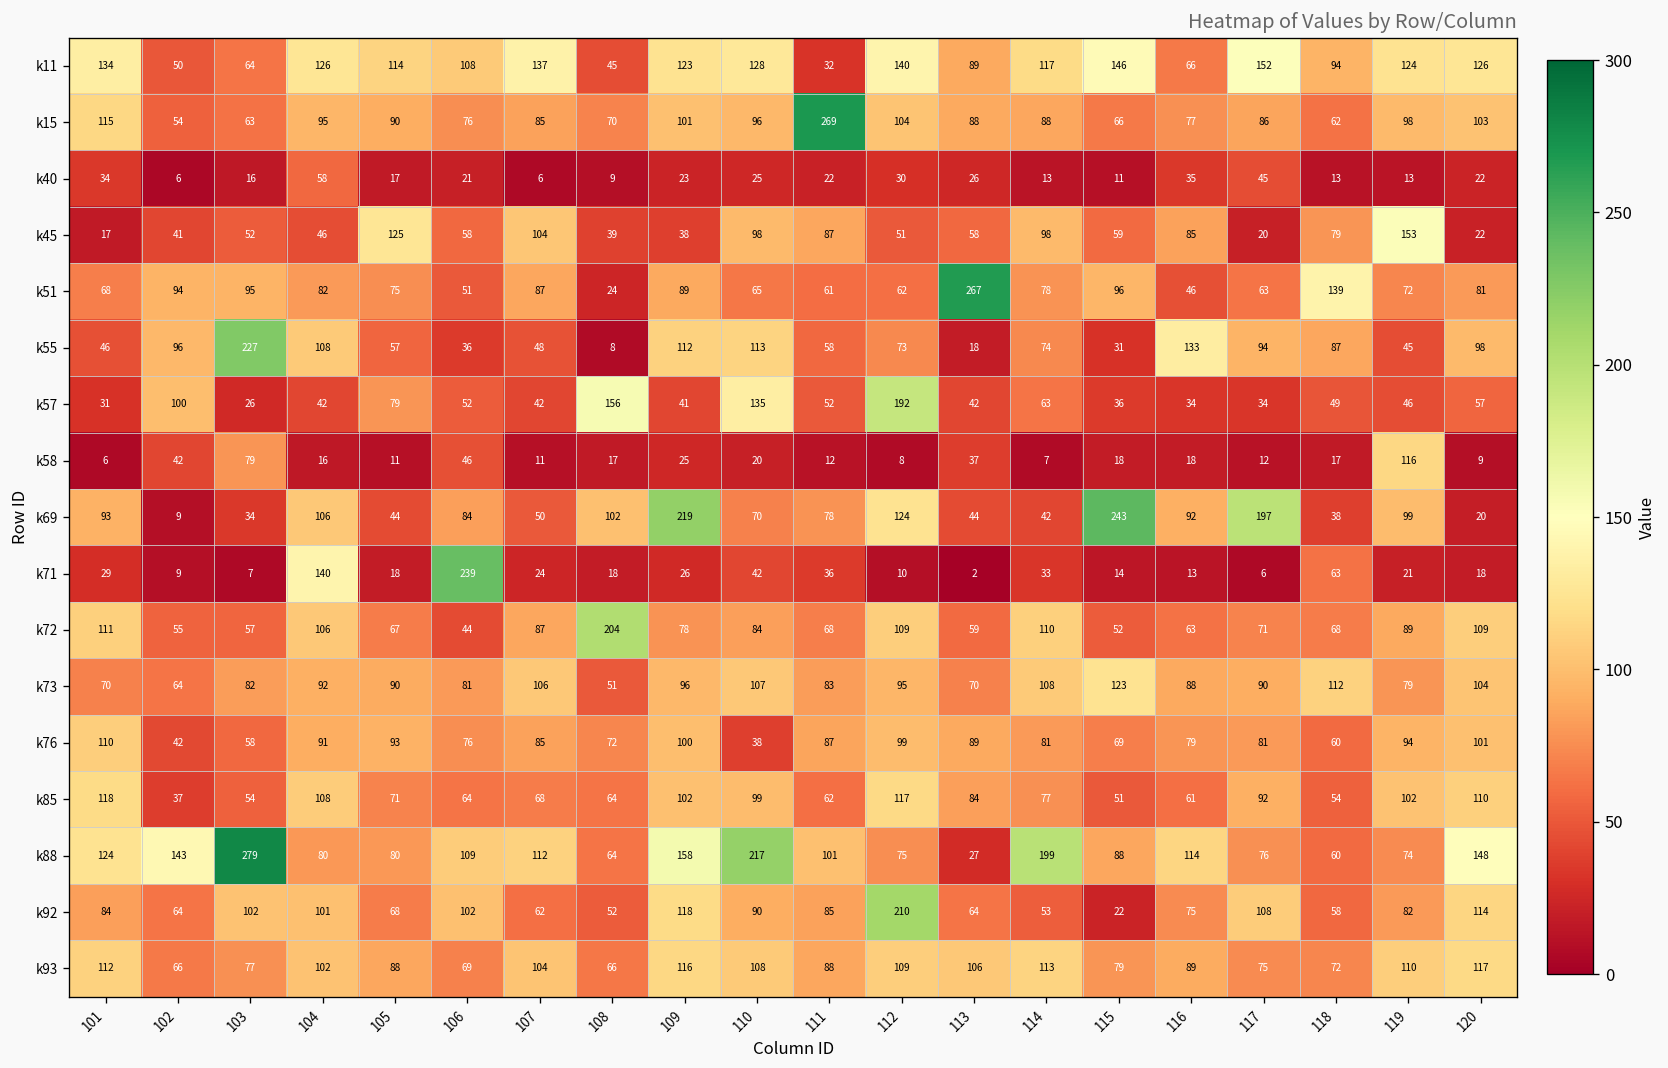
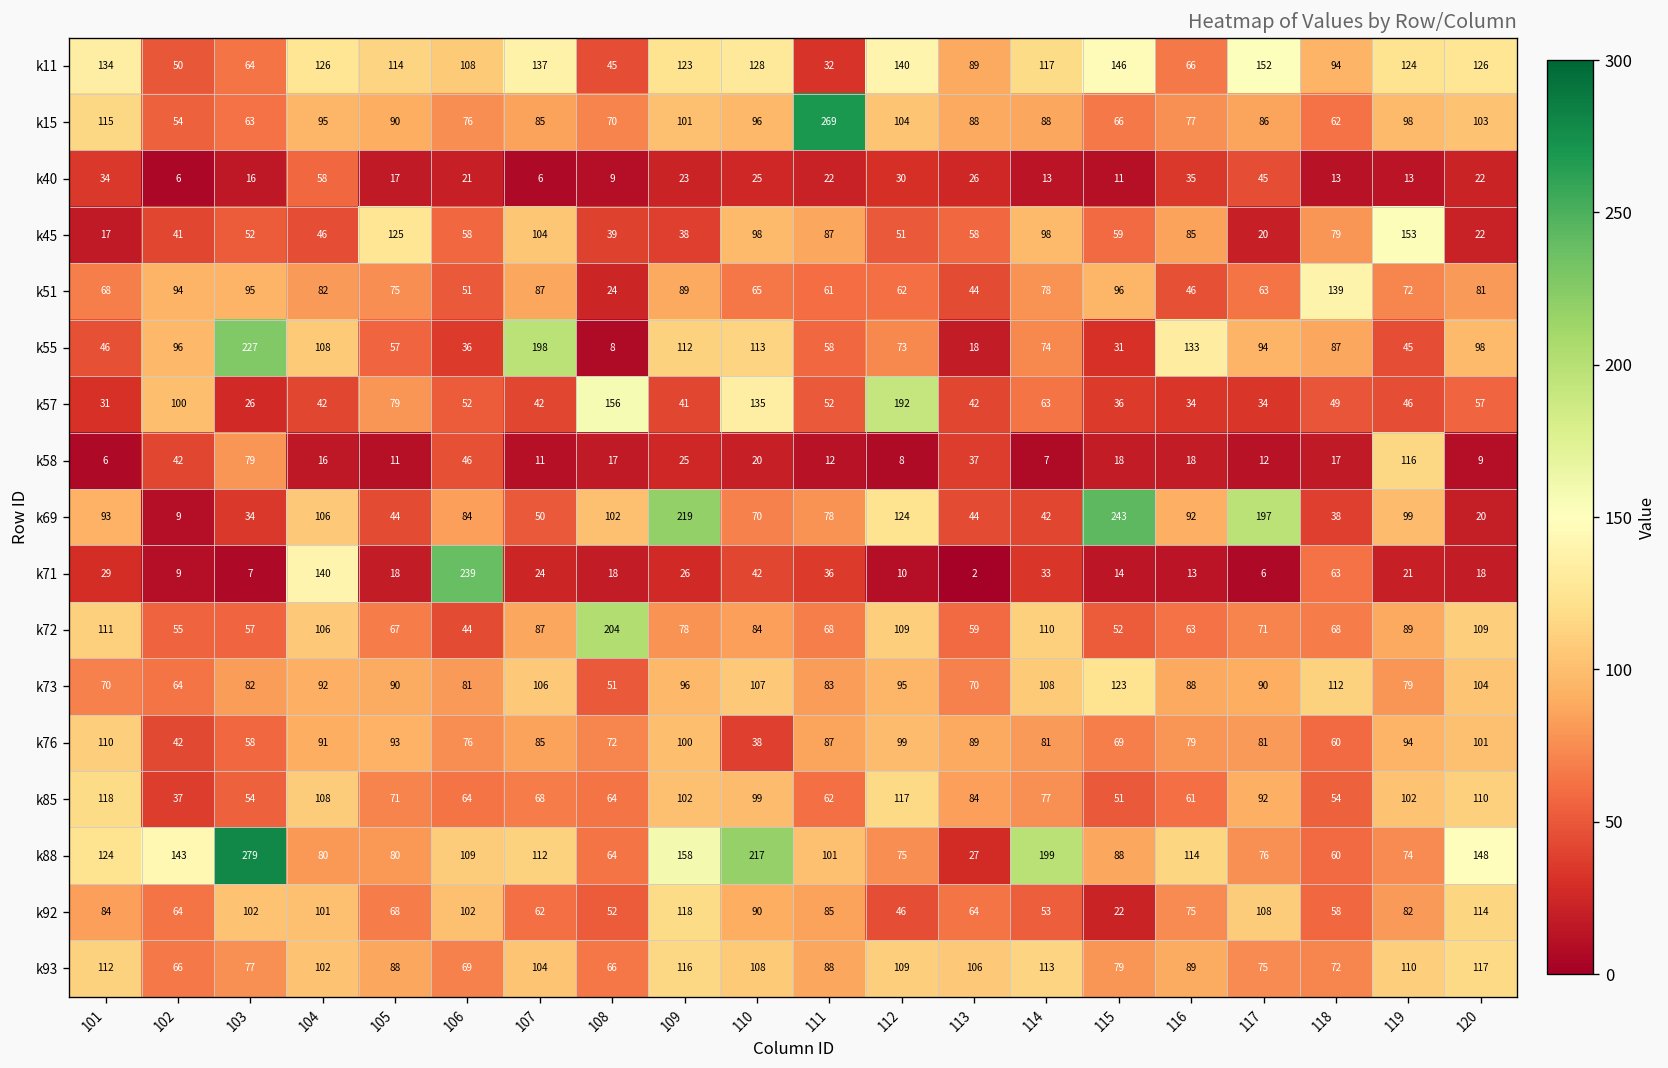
  {
    "k51": {
      "101": 68,
      "102": 94,
      "103": 95,
      "104": 82,
      "105": 75,
      "106": 51,
      "107": 87,
      "108": 24,
      "109": 89,
      "110": 65,
      "111": 61,
      "112": 62,
-     "113": 267,
+     "113": 44,
      "114": 78,
      "115": 96,
      "116": 46,
      "117": 63,
      "118": 139,
      "119": 72,
      "120": 81
    },
    "k55": {
      "101": 46,
      "102": 96,
      "103": 227,
      "104": 108,
      "105": 57,
      "106": 36,
-     "107": 48,
+     "107": 198,
      "108": 8,
      "109": 112,
      "110": 113,
      "111": 58,
      "112": 73,
      "113": 18,
      "114": 74,
      "115": 31,
      "116": 133,
      "117": 94,
      "118": 87,
      "119": 45,
      "120": 98
    },
    "k92": {
      "101": 84,
      "102": 64,
      "103": 102,
      "104": 101,
      "105": 68,
      "106": 102,
      "107": 62,
      "108": 52,
      "109": 118,
      "110": 90,
      "111": 85,
-     "112": 210,
+     "112": 46,
      "113": 64,
      "114": 53,
      "115": 22,
      "116": 75,
      "117": 108,
      "118": 58,
      "119": 82,
      "120": 114
    }
  }
